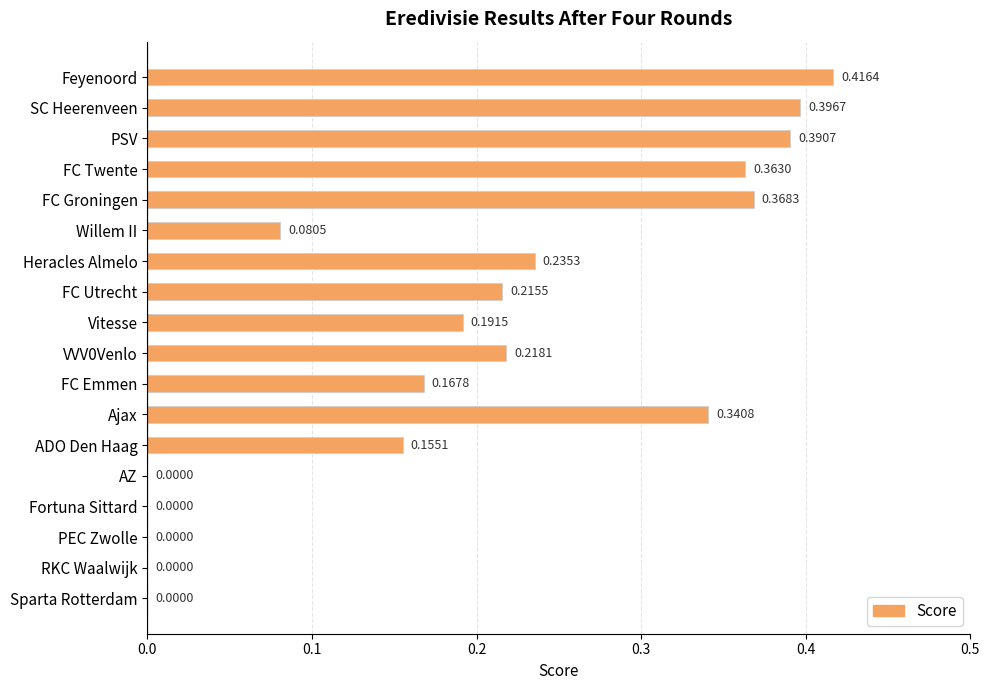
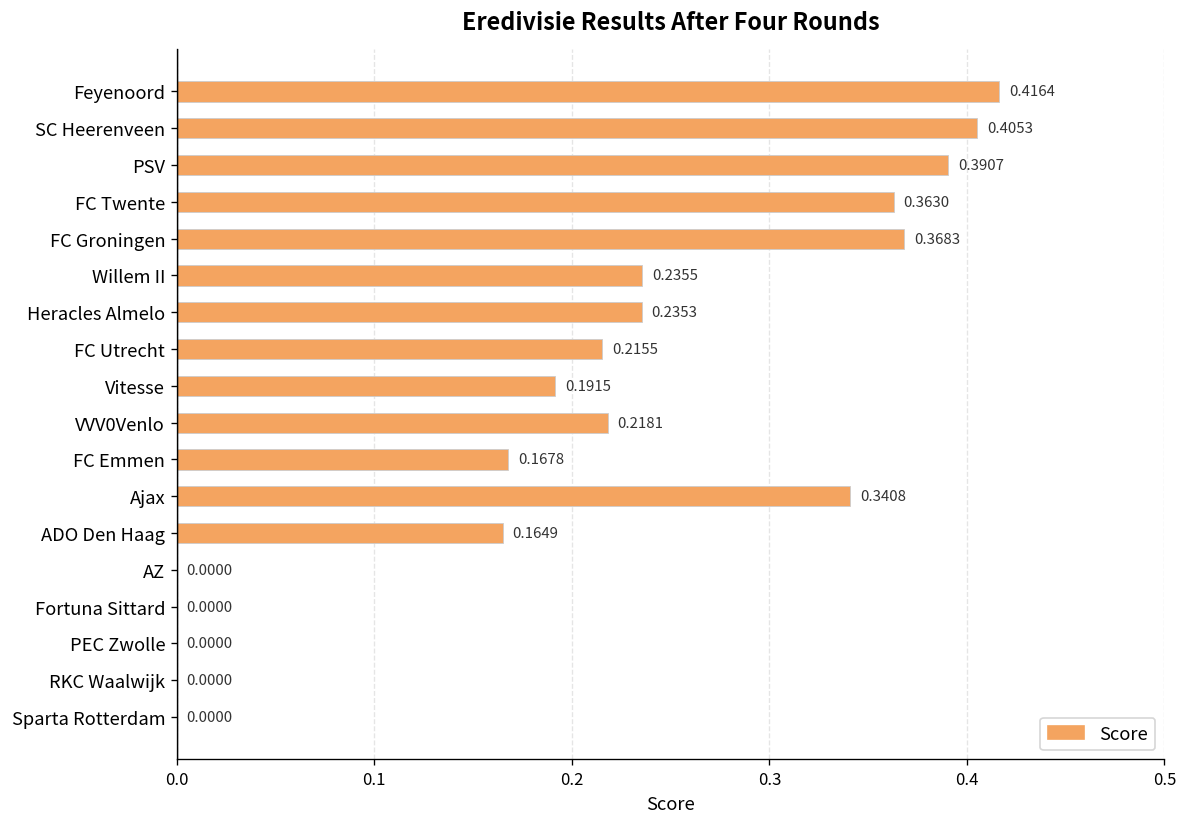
  {
    "Feyenoord": 0.4164,
-   "SC Heerenveen": 0.3967,
+   "SC Heerenveen": 0.4053,
    "PSV": 0.3907,
    "FC Twente": 0.3630,
    "FC Groningen": 0.3683,
-   "Willem II": 0.0805,
+   "Willem II": 0.2355,
    "Heracles Almelo": 0.2353,
    "FC Utrecht": 0.2155,
    "Vitesse": 0.1915,
    "VVV0Venlo": 0.2181,
    "FC Emmen": 0.1678,
    "Ajax": 0.3408,
-   "ADO Den Haag": 0.1551,
+   "ADO Den Haag": 0.1649,
    "AZ": 0.0000,
    "Fortuna Sittard": 0.0000,
    "PEC Zwolle": 0.0000,
    "RKC Waalwijk": 0.0000,
    "Sparta Rotterdam": 0.0000
  }
